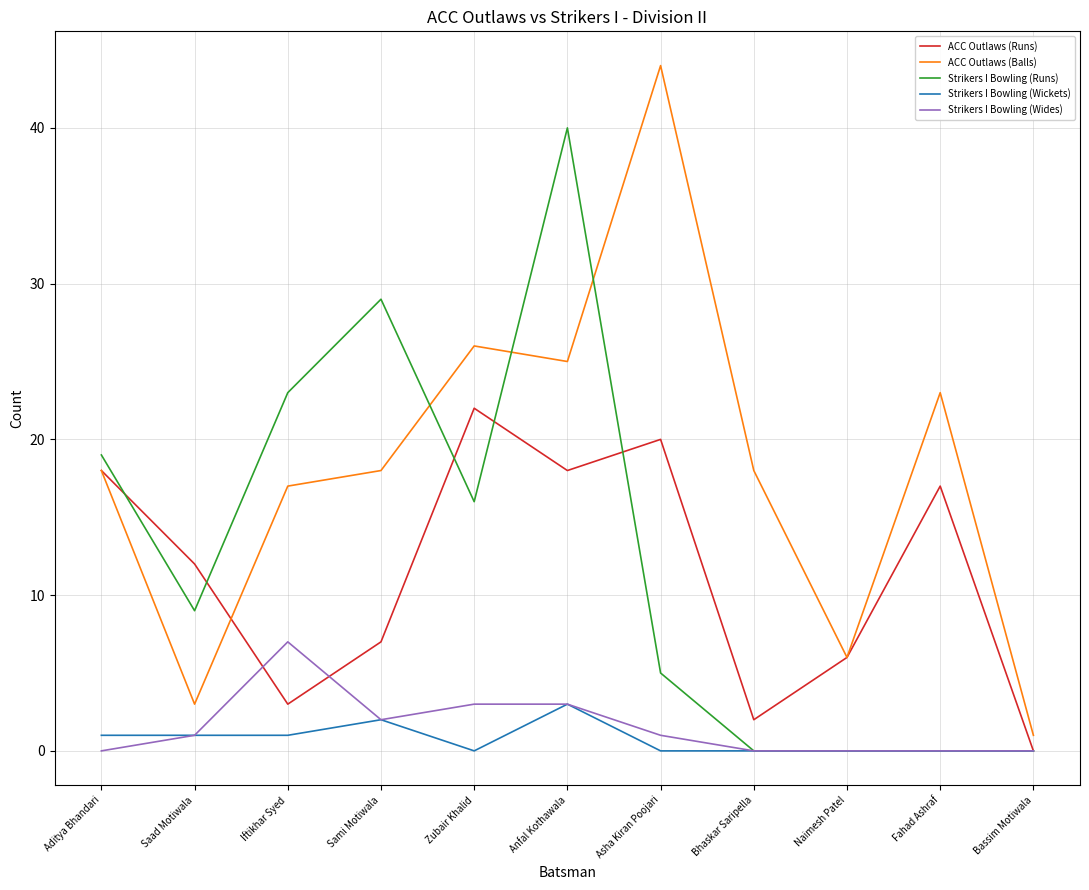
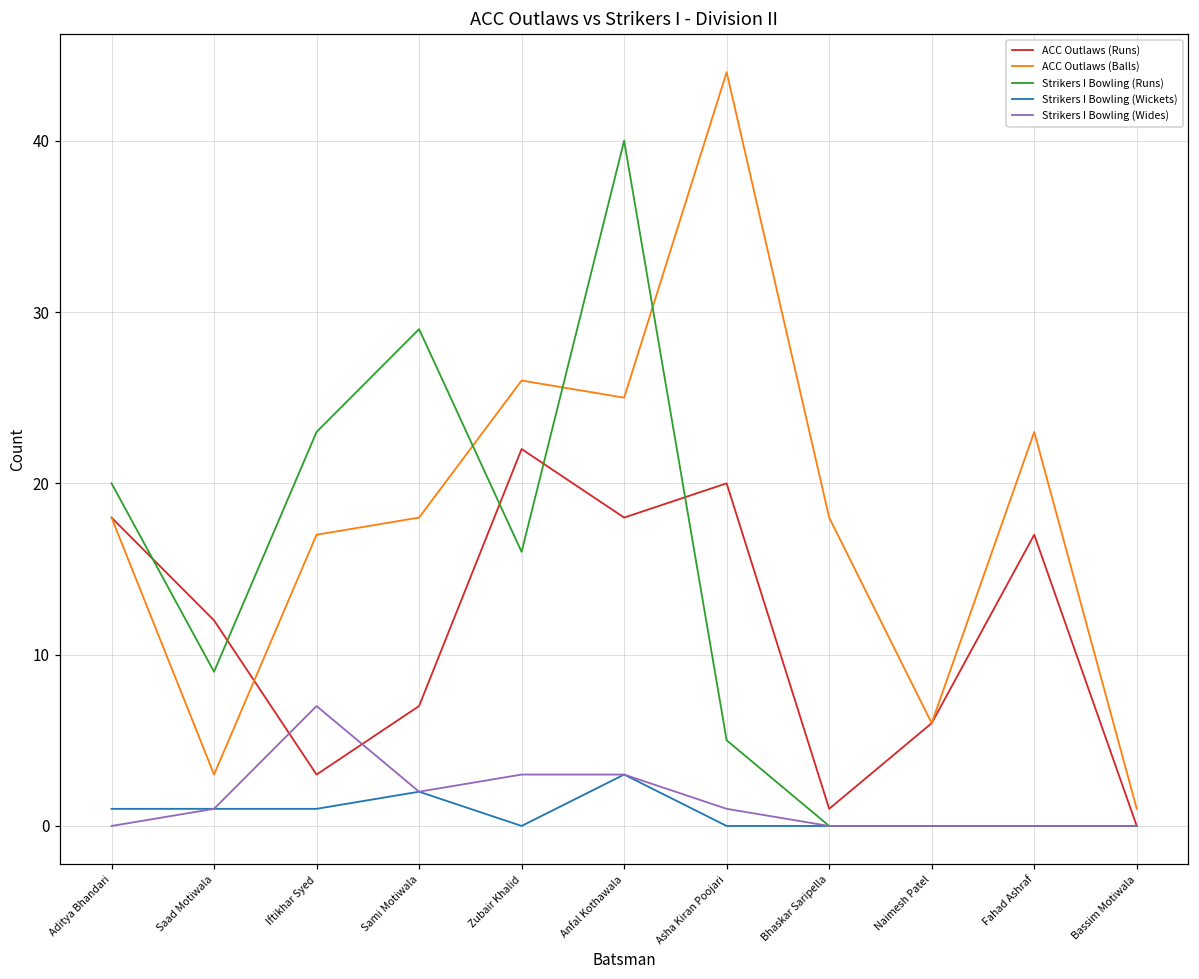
  {
    "ACC Outlaws (Runs)": {
      "Saad Motiwala": 12,
      "Iftikhar Syed": 3,
      "Sami Motiwala": 7,
      "Zubair Khalid": 22,
      "Anfal Kothawala": 18,
      "Asha Kiran Poojari": 20,
-     "Bhaskar Saripella": 2,
+     "Bhaskar Saripella": 1,
      "Fahad Ashraf": 17
    },
    "ACC Outlaws (Balls)": {
      "Saad Motiwala": 3,
      "Iftikhar Syed": 17,
      "Sami Motiwala": 18,
      "Zubair Khalid": 26,
      "Anfal Kothawala": 25,
      "Asha Kiran Poojari": 44,
      "Bhaskar Saripella": 18,
      "Fahad Ashraf": 23,
      "Bassim Motiwala": 1
    },
    "Strikers I Bowling (Runs)": {
-     "Aditya Bhandari": 19,
+     "Aditya Bhandari": 20,
      "Saad Motiwala": 9,
      "Iftikhar Syed": 23,
      "Sami Motiwala": 29,
      "Zubair Khalid": 16,
      "Anfal Kothawala": 40,
      "Asha Kiran Poojari": 5
    },
    "Strikers I Bowling (Wickets)": {
      "Aditya Bhandari": 1,
      "Iftikhar Syed": 1,
      "Zubair Khalid": 0,
      "Asha Kiran Poojari": 0
    },
    "Strikers I Bowling (Wides)": {
      "Aditya Bhandari": 0,
      "Iftikhar Syed": 7,
      "Zubair Khalid": 3,
      "Asha Kiran Poojari": 1
    }
  }
